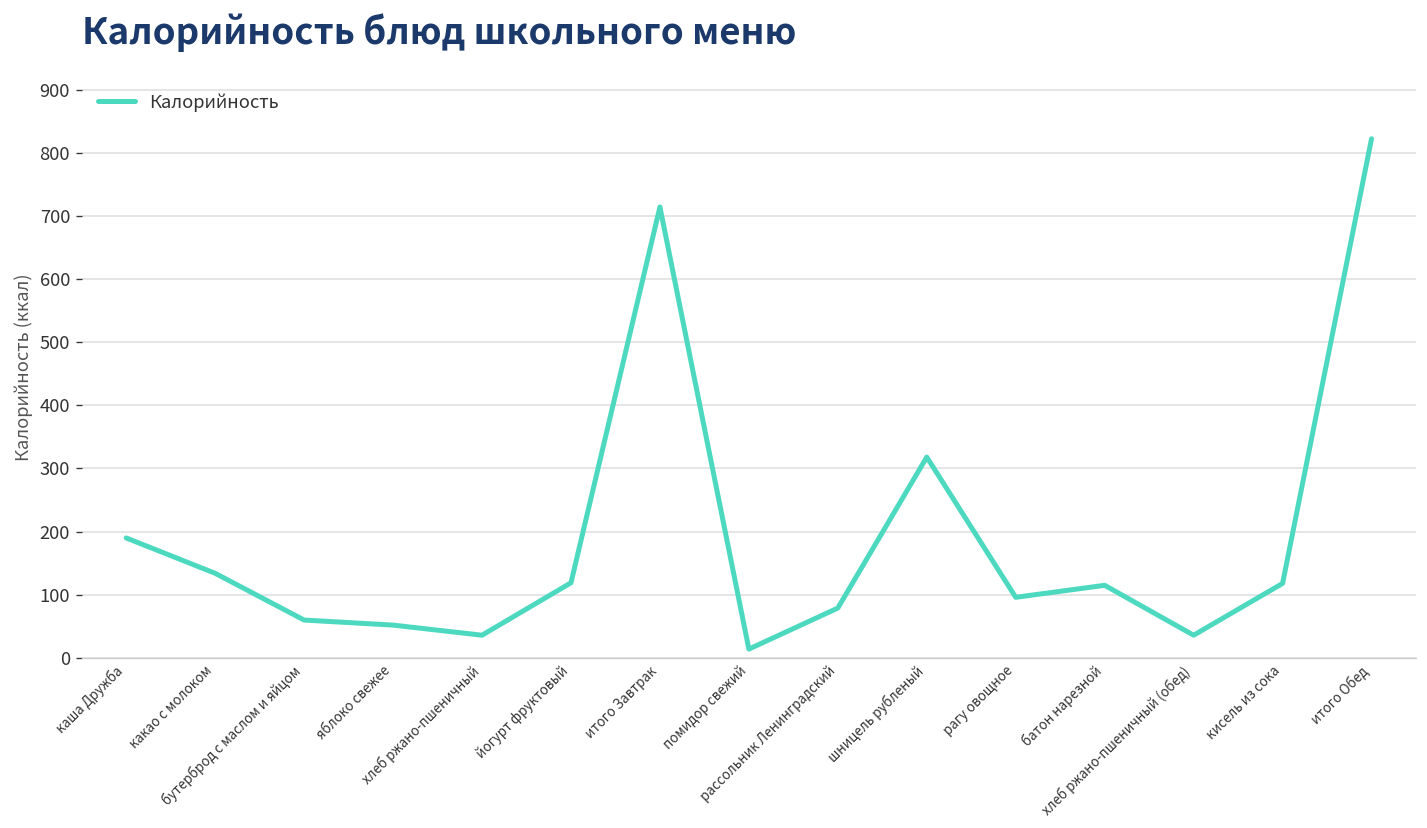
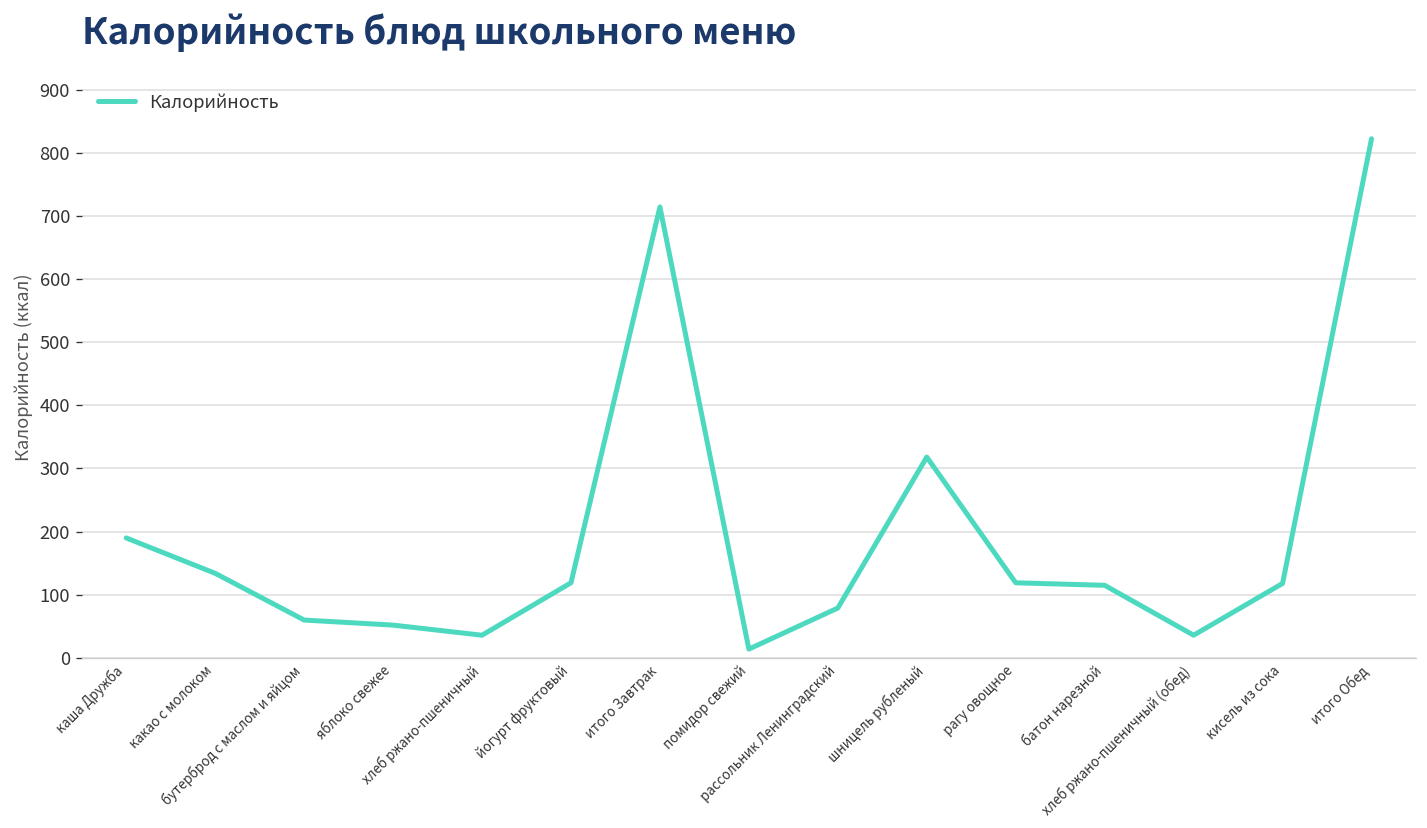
  {
    "каша Дружба": 190,
    "какао с молоком": 130,
    "бутерброд с маслом и яйцом": 60,
    "яблоко свежее": 50,
    "хлеб ржано-пшеничный": 40,
    "йогурт фруктовый": 120,
    "итого Завтрак": 710,
    "помидор свежий": 10,
    "рассольник Ленинградский": 80,
    "шницель рубленый": 320,
-   "рагу овощное": 100,
+   "рагу овощное": 120,
    "батон нарезной": 120,
    "хлеб ржано-пшеничный (обед)": 40,
    "кисель из сока": 120,
    "итого Обед": 820
  }
